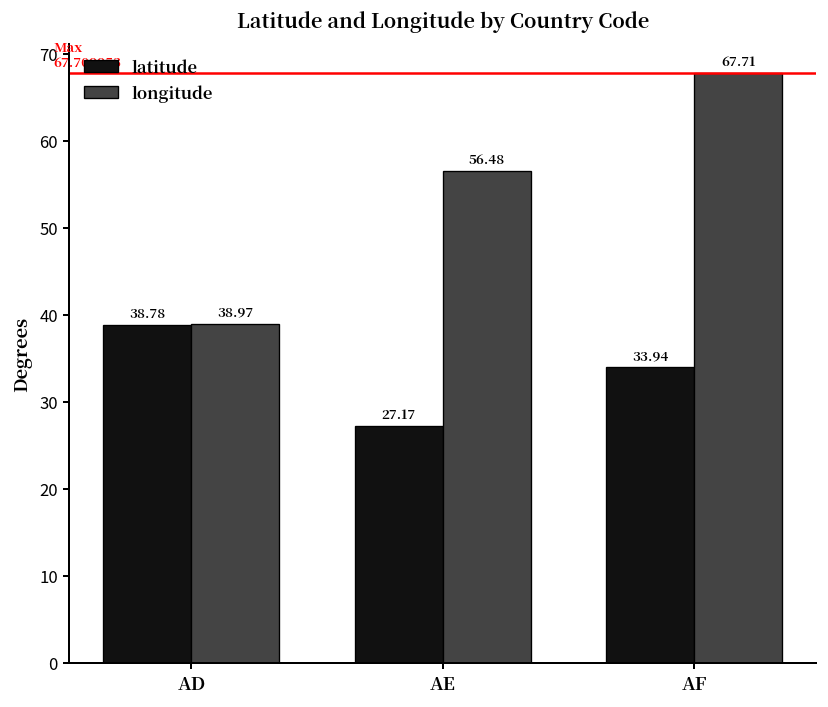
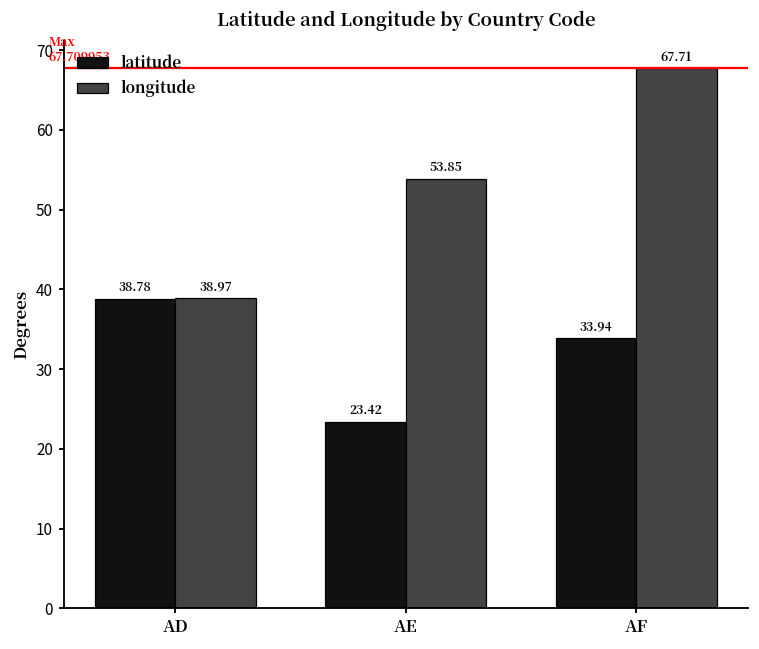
  {
    "latitude": {
      "AD": 38.78,
-     "AE": 27.17,
+     "AE": 23.42,
      "AF": 33.94
    },
    "longitude": {
      "AD": 38.97,
-     "AE": 56.48,
+     "AE": 53.85,
      "AF": 67.71
    }
  }
